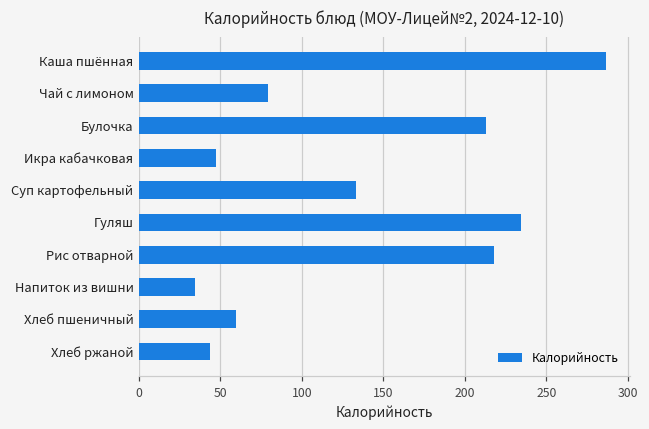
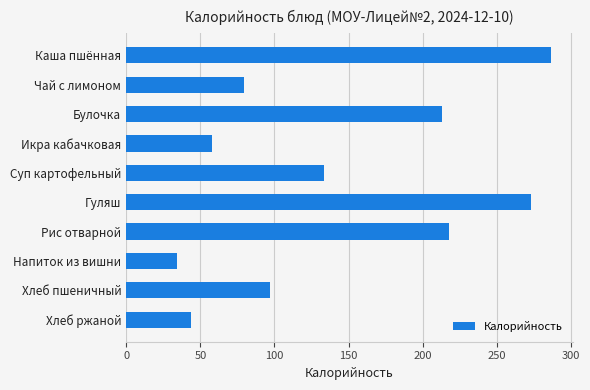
  {
    "Каша пшённая": 287,
    "Чай с лимоном": 79,
    "Булочка": 213,
-   "Икра кабачковая": 48,
+   "Икра кабачковая": 58,
    "Суп картофельный": 133,
-   "Гуляш": 234,
+   "Гуляш": 273,
    "Рис отварной": 218,
    "Напиток из вишни": 34,
-   "Хлеб пшеничный": 60,
+   "Хлеб пшеничный": 97,
    "Хлеб ржаной": 44
  }
